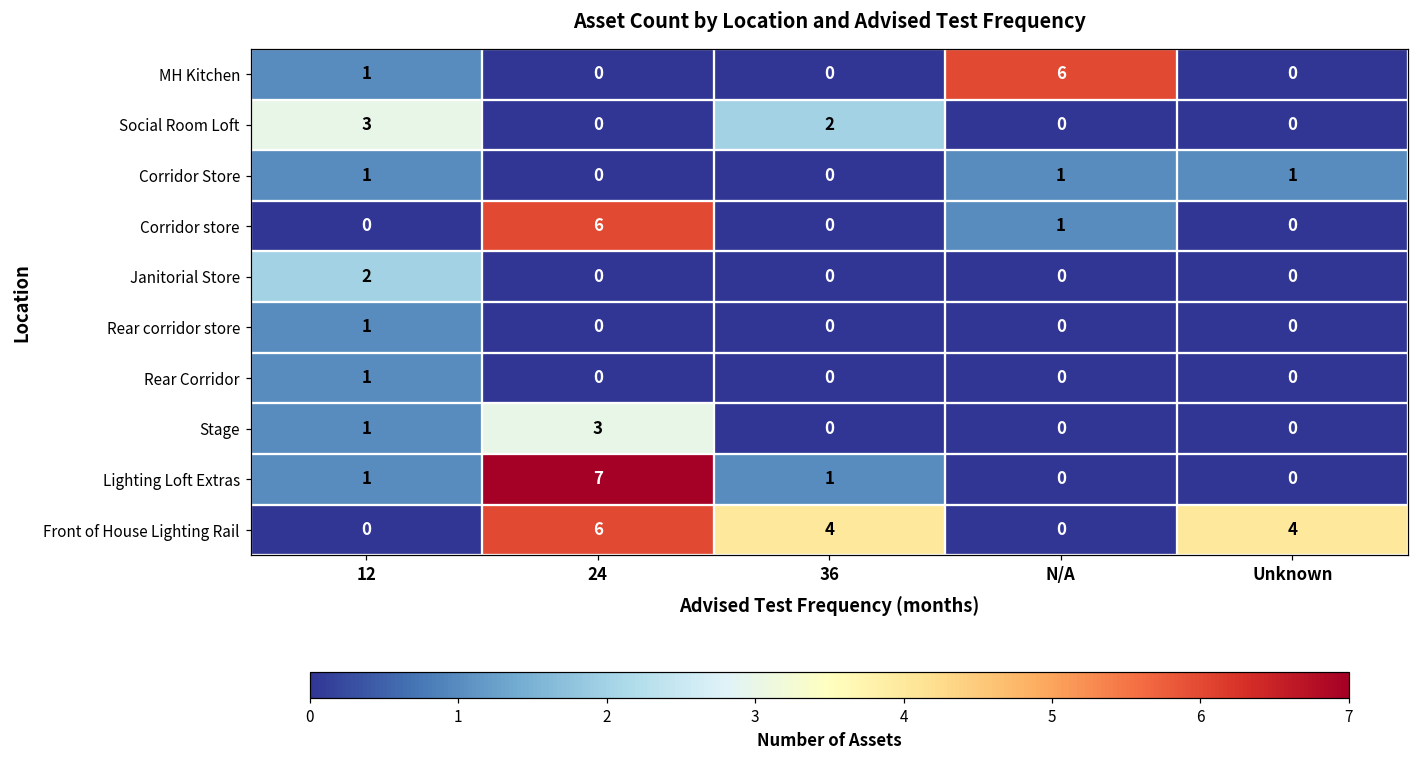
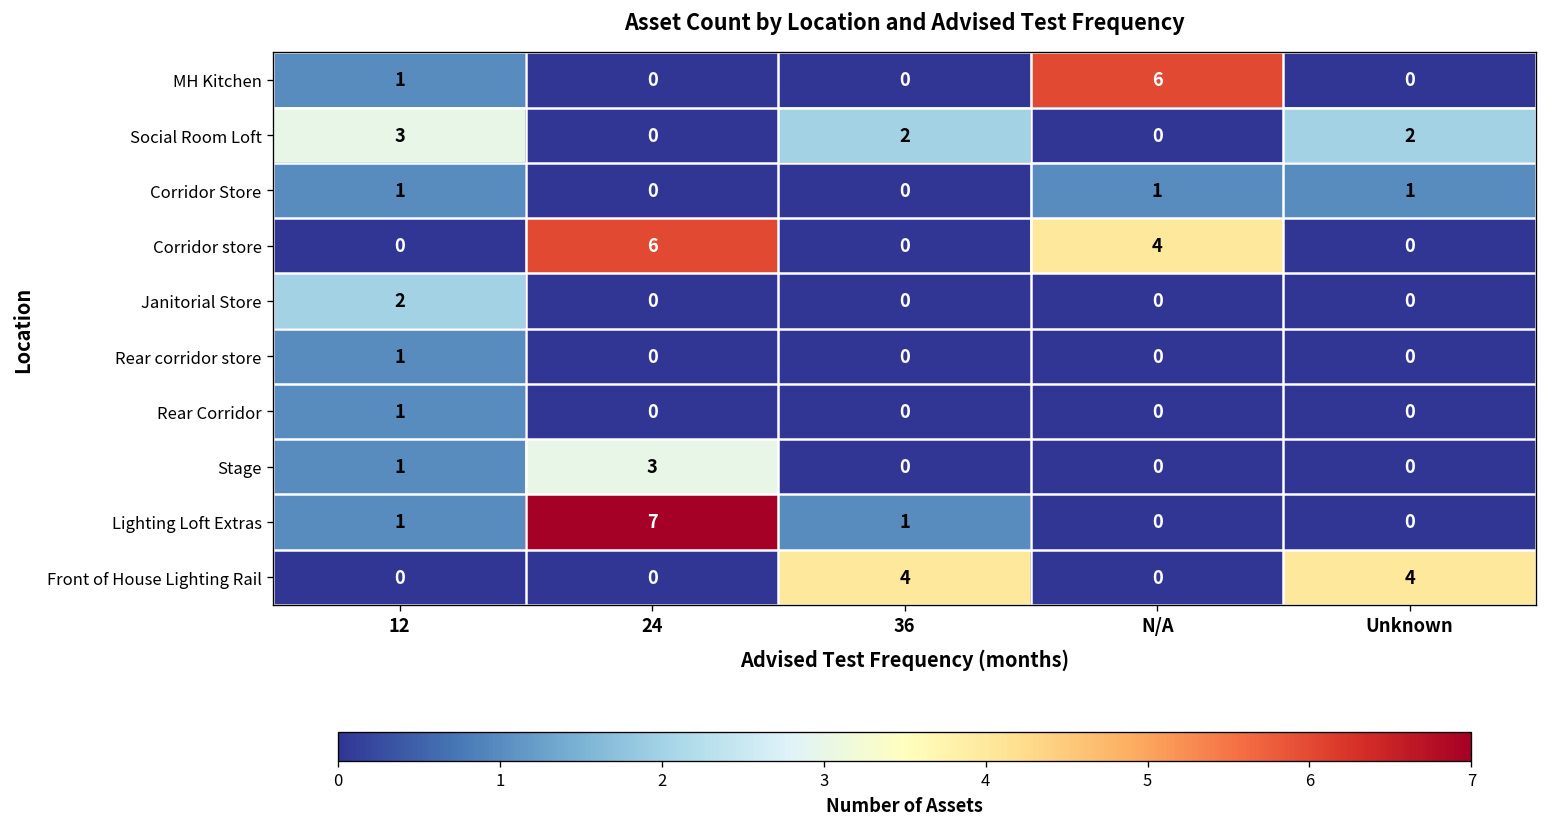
  {
    "MH Kitchen": {
      "12": 1,
      "24": 0,
      "36": 0,
      "N/A": 6,
      "Unknown": 0
    },
    "Social Room Loft": {
      "12": 3,
      "24": 0,
      "36": 2,
      "N/A": 0,
-     "Unknown": 0
+     "Unknown": 2
    },
    "Corridor Store": {
      "12": 1,
      "24": 0,
      "36": 0,
      "N/A": 1,
      "Unknown": 1
    },
    "Corridor store": {
      "12": 0,
      "24": 6,
      "36": 0,
-     "N/A": 1,
+     "N/A": 4,
      "Unknown": 0
    },
    "Janitorial Store": {
      "12": 2,
      "24": 0,
      "36": 0,
      "N/A": 0,
      "Unknown": 0
    },
    "Rear corridor store": {
      "12": 1,
      "24": 0,
      "36": 0,
      "N/A": 0,
      "Unknown": 0
    },
    "Rear Corridor": {
      "12": 1,
      "24": 0,
      "36": 0,
      "N/A": 0,
      "Unknown": 0
    },
    "Stage": {
      "12": 1,
      "24": 3,
      "36": 0,
      "N/A": 0,
      "Unknown": 0
    },
    "Lighting Loft Extras": {
      "12": 1,
      "24": 7,
      "36": 1,
      "N/A": 0,
      "Unknown": 0
    },
    "Front of House Lighting Rail": {
      "12": 0,
-     "24": 6,
+     "24": 0,
      "36": 4,
      "N/A": 0,
      "Unknown": 4
    }
  }
